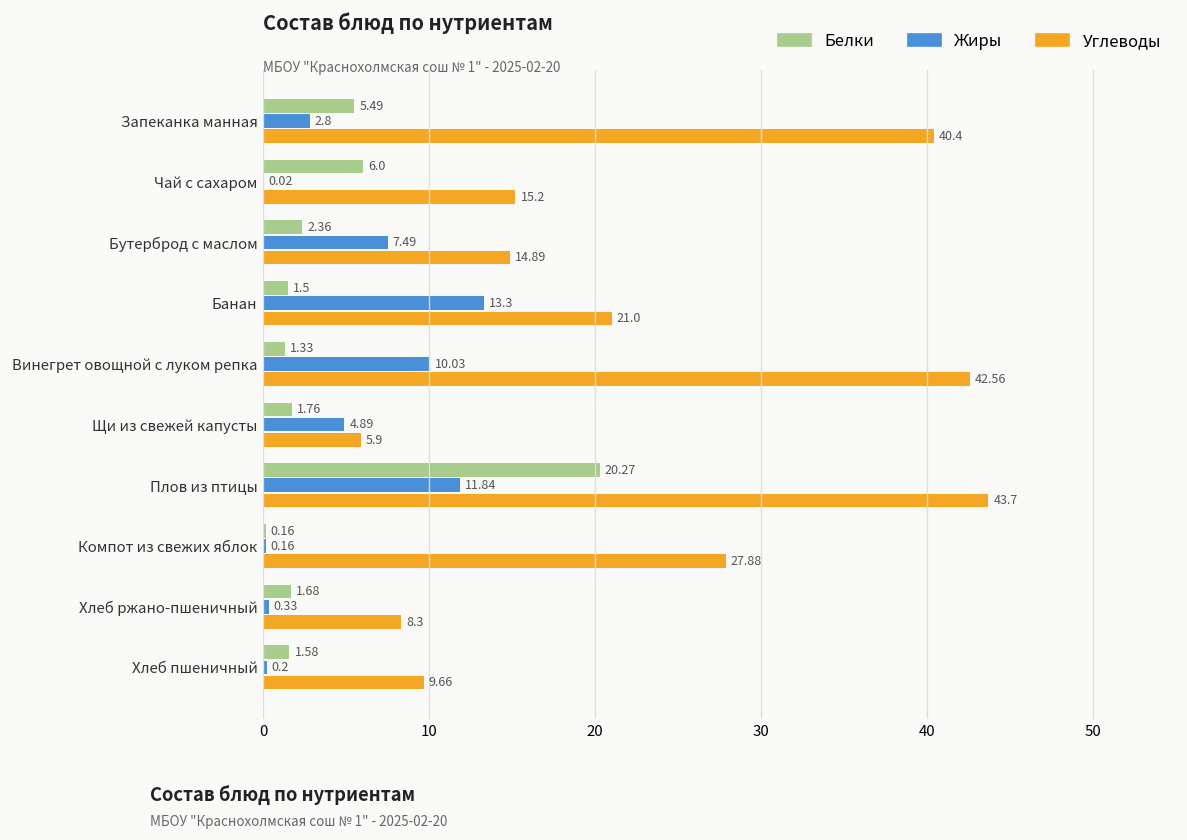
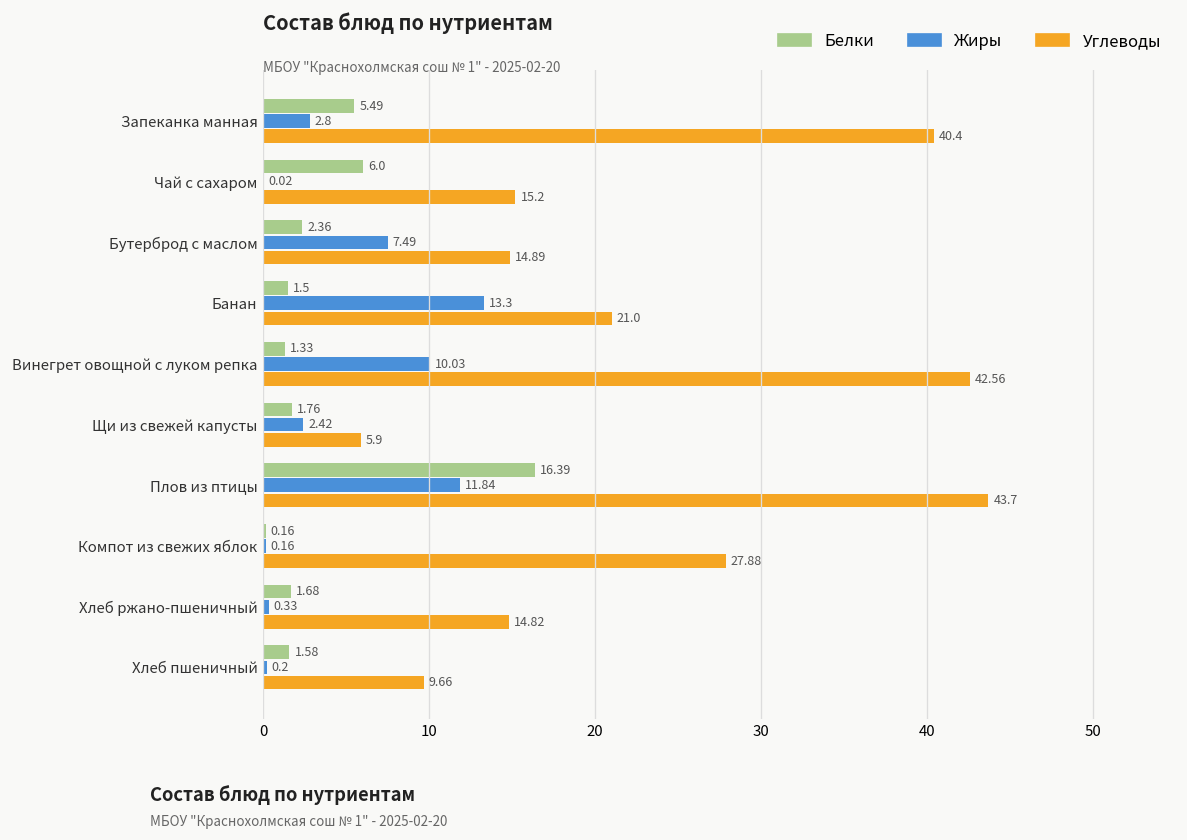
  {
    "Белки": {
      "Запеканка манная": 5.49,
      "Чай с сахаром": 6.0,
      "Бутерброд с маслом": 2.36,
      "Банан": 1.5,
      "Винегрет овощной с луком репка": 1.33,
      "Щи из свежей капусты": 1.76,
-     "Плов из птицы": 20.27,
+     "Плов из птицы": 16.39,
      "Компот из свежих яблок": 0.16,
      "Хлеб ржано-пшеничный": 1.68,
      "Хлеб пшеничный": 1.58
    },
    "Жиры": {
      "Запеканка манная": 2.8,
      "Чай с сахаром": 0.02,
      "Бутерброд с маслом": 7.49,
      "Банан": 13.3,
      "Винегрет овощной с луком репка": 10.03,
-     "Щи из свежей капусты": 4.89,
+     "Щи из свежей капусты": 2.42,
      "Плов из птицы": 11.84,
      "Компот из свежих яблок": 0.16,
      "Хлеб ржано-пшеничный": 0.33,
      "Хлеб пшеничный": 0.2
    },
    "Углеводы": {
      "Запеканка манная": 40.4,
      "Чай с сахаром": 15.2,
      "Бутерброд с маслом": 14.89,
      "Банан": 21.0,
      "Винегрет овощной с луком репка": 42.56,
      "Щи из свежей капусты": 5.9,
      "Плов из птицы": 43.7,
      "Компот из свежих яблок": 27.88,
-     "Хлеб ржано-пшеничный": 8.3,
+     "Хлеб ржано-пшеничный": 14.82,
      "Хлеб пшеничный": 9.66
    }
  }
